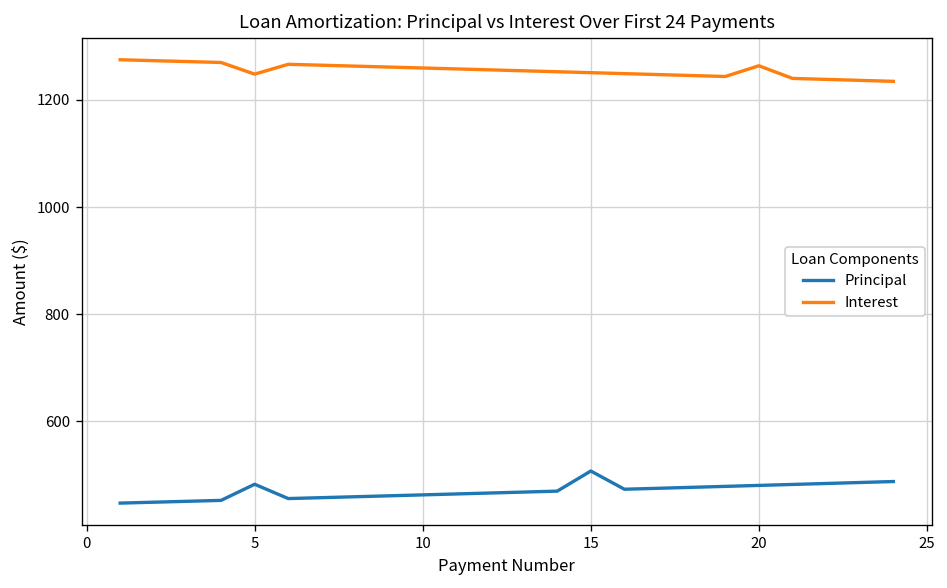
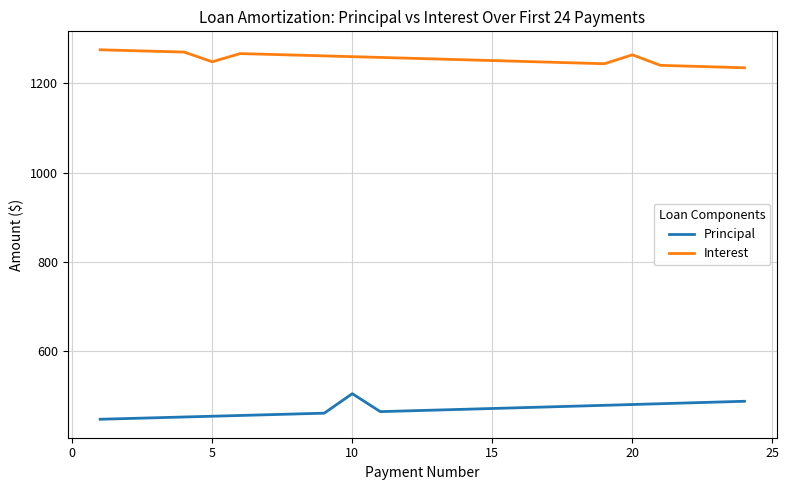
  {
    "Principal": {
-     "5": 480,
-     "10": 460,
-     "15": 510,
+     "5": 450,
+     "10": 510,
+     "15": 470,
      "20": 480
    },
    "Interest": {
      "5": 1250,
      "10": 1260,
      "15": 1250,
      "20": 1260
    }
  }
